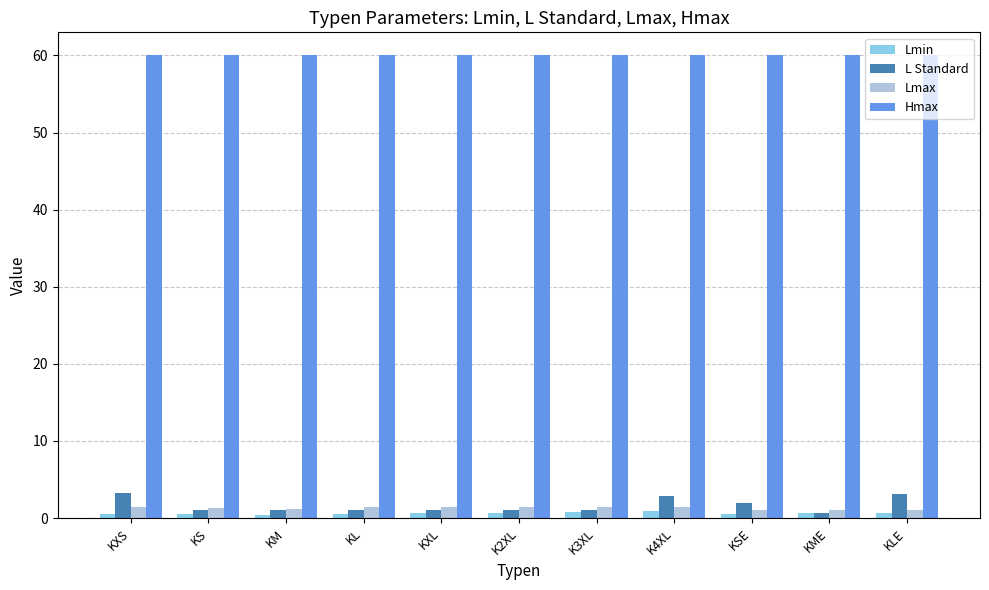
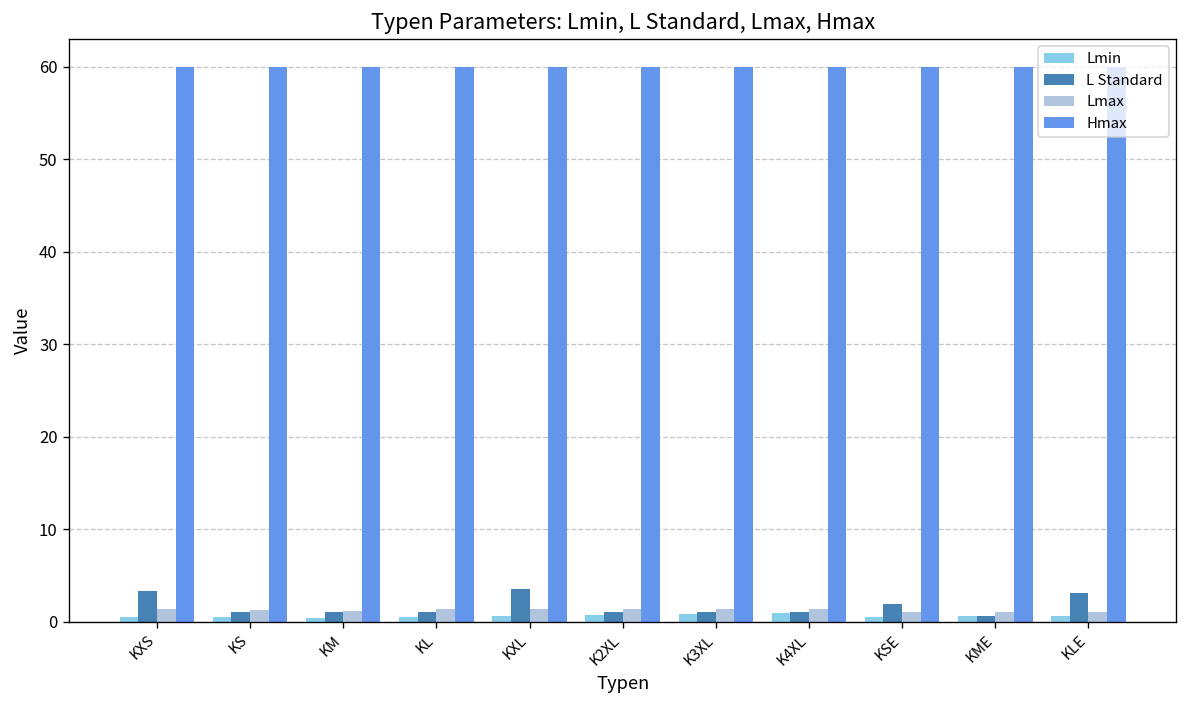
  {
    "L Standard": {
      "KXS": 3,
      "KS": 1,
      "KM": 1,
      "KL": 1,
-     "KXL": 1,
+     "KXL": 4,
      "K2XL": 1,
      "K3XL": 1,
-     "K4XL": 3,
+     "K4XL": 1,
      "KSE": 2,
      "KME": 1,
      "KLE": 3
    },
    "Hmax": {
      "KXS": 60,
      "KS": 60,
      "KM": 60,
      "KL": 60,
      "KXL": 60,
      "K2XL": 60,
      "K3XL": 60,
      "K4XL": 60,
      "KSE": 60,
      "KME": 60
    }
  }
